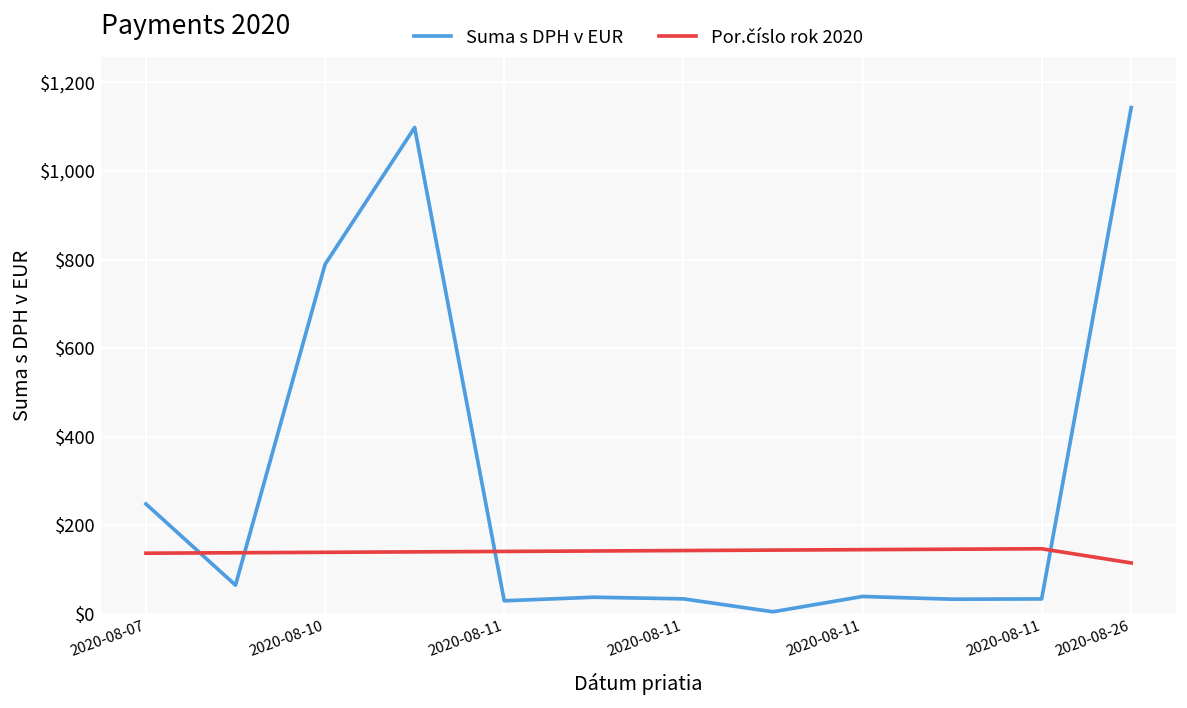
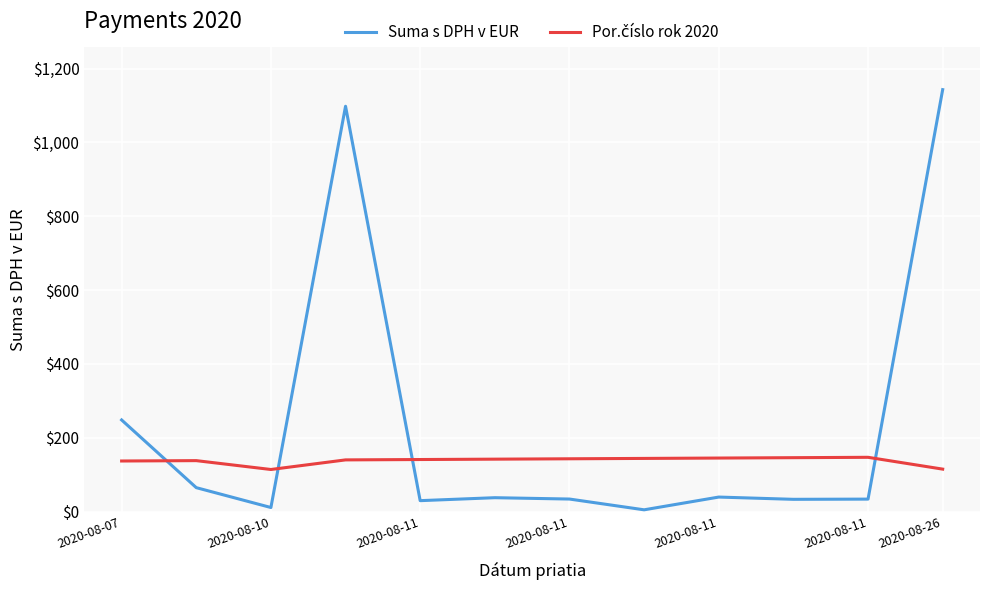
  {
    "Suma s DPH v EUR": {
      "2020-08-07": "$250",
-     "2020-08-10": "$790",
+     "2020-08-10": "$10",
      "2020-08-26": "$1,140"
    },
    "Por.číslo rok 2020": {
      "2020-08-07": "$140",
-     "2020-08-10": "$140",
+     "2020-08-10": "$110",
      "2020-08-26": "$120"
    }
  }
